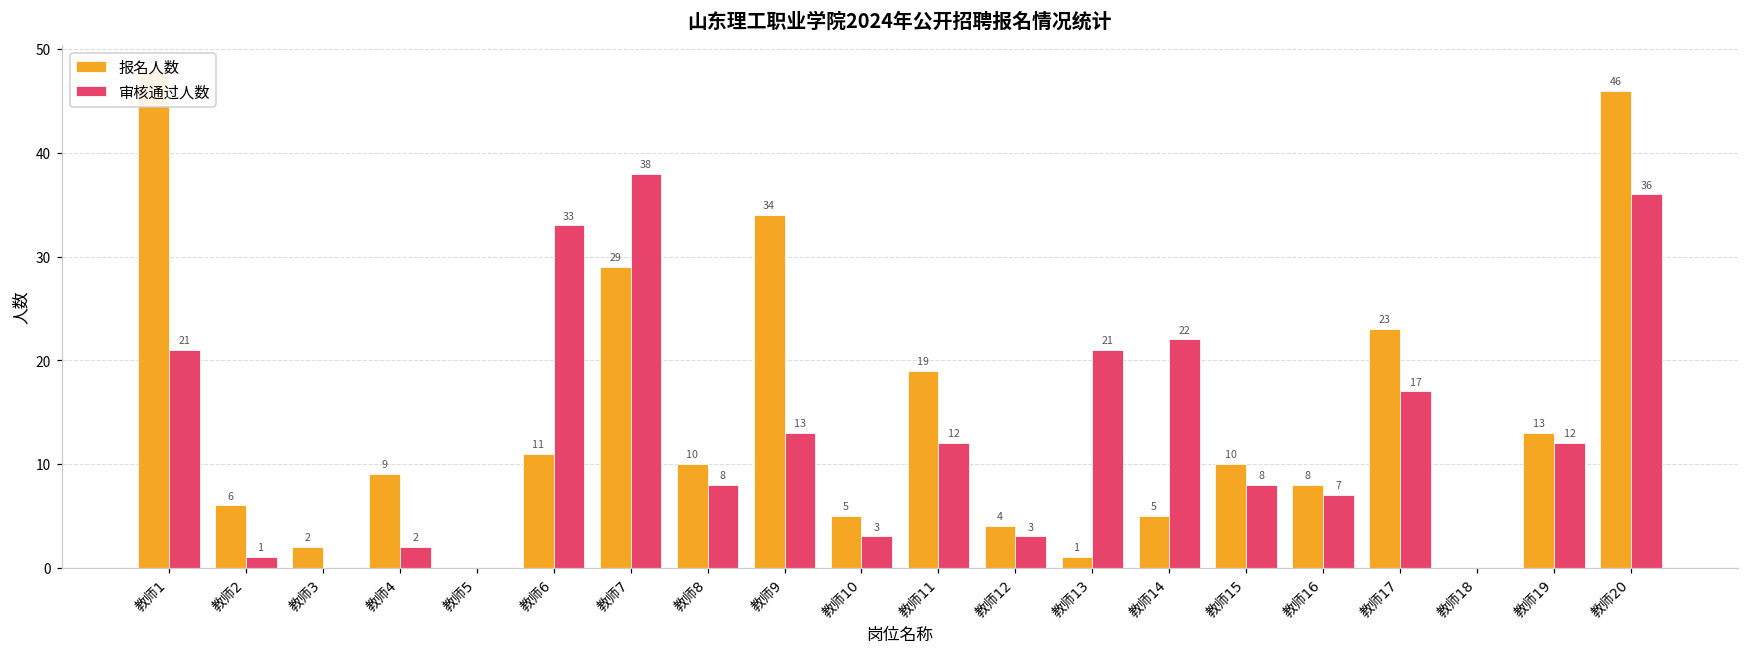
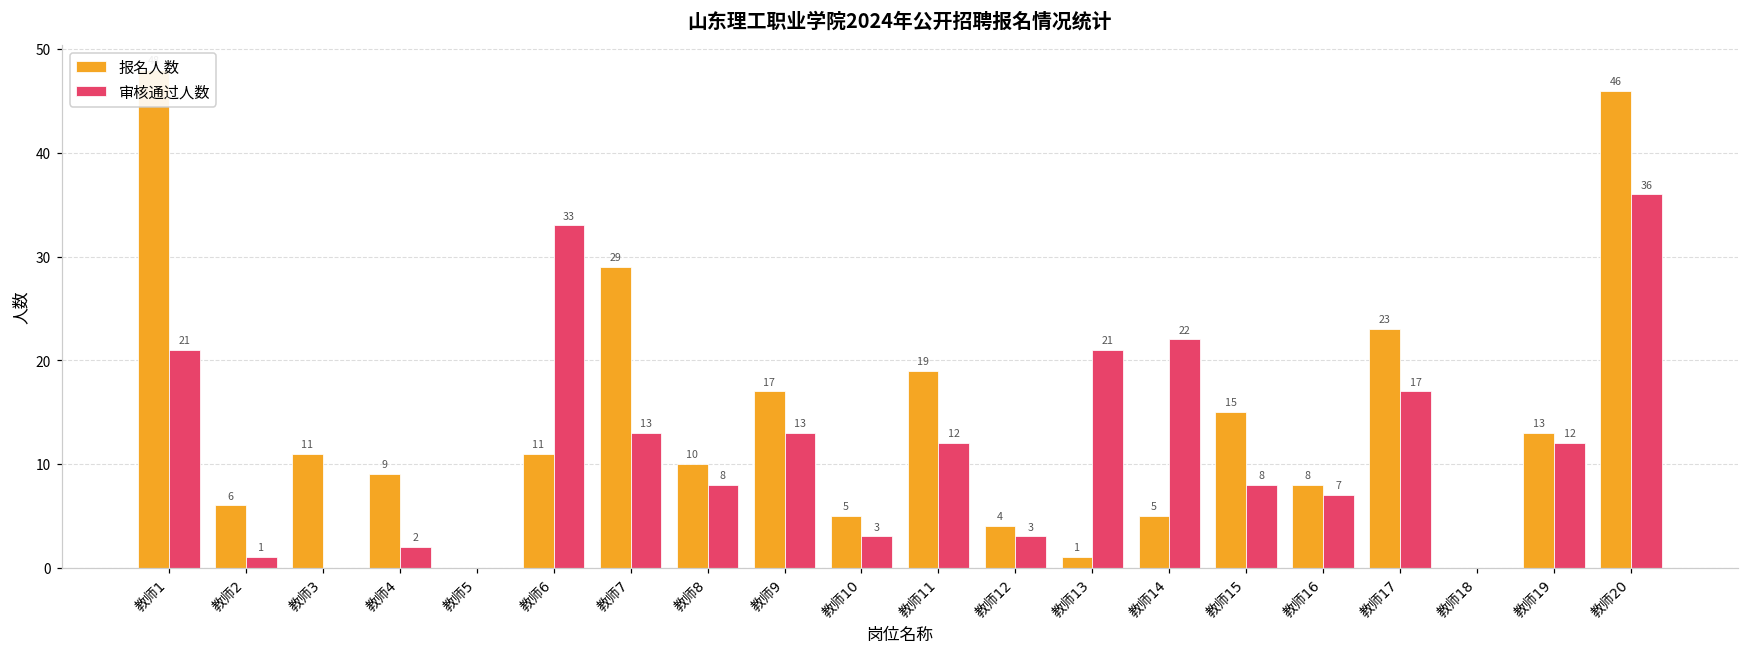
  {
    "报名人数": {
      "教师2": 6,
-     "教师3": 2,
+     "教师3": 11,
      "教师4": 9,
      "教师6": 11,
      "教师7": 29,
      "教师8": 10,
-     "教师9": 34,
+     "教师9": 17,
      "教师10": 5,
      "教师11": 19,
      "教师12": 4,
      "教师13": 1,
      "教师14": 5,
-     "教师15": 10,
+     "教师15": 15,
      "教师16": 8,
      "教师17": 23,
      "教师19": 13,
      "教师20": 46
    },
    "审核通过人数": {
      "教师1": 21,
      "教师2": 1,
      "教师4": 2,
      "教师6": 33,
-     "教师7": 38,
+     "教师7": 13,
      "教师8": 8,
      "教师9": 13,
      "教师10": 3,
      "教师11": 12,
      "教师12": 3,
      "教师13": 21,
      "教师14": 22,
      "教师15": 8,
      "教师16": 7,
      "教师17": 17,
      "教师19": 12,
      "教师20": 36
    }
  }
